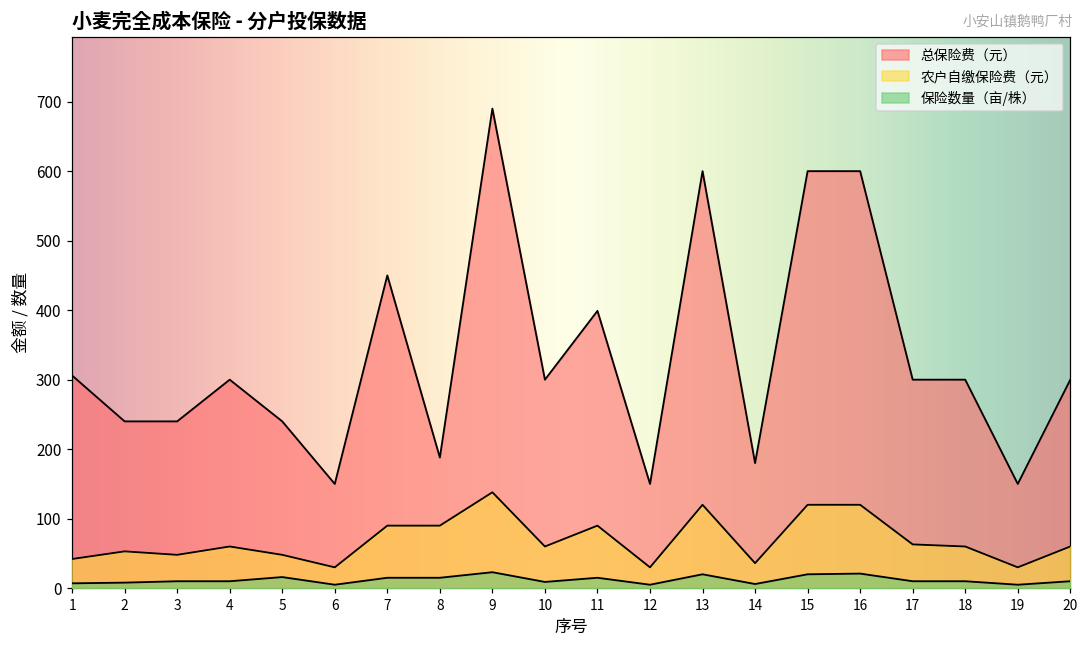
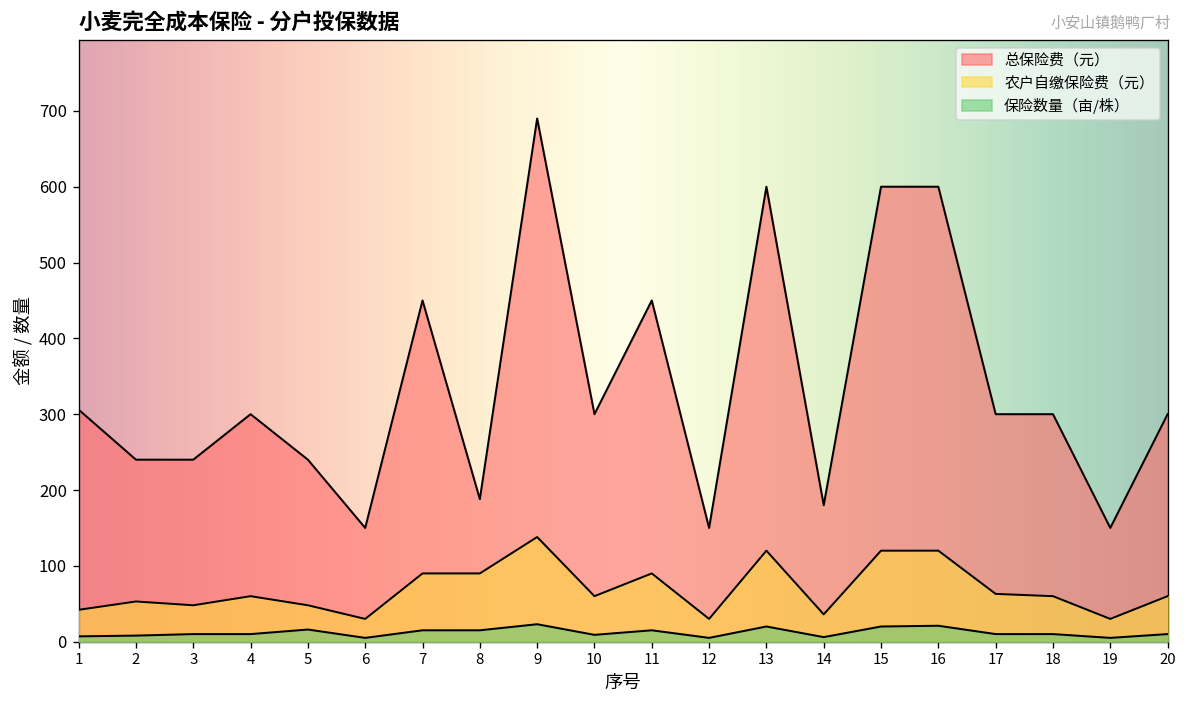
  {
    "总保险费（元）": {
      "1": 310,
      "2": 240,
      "3": 240,
      "4": 300,
      "5": 240,
      "6": 150,
      "7": 450,
      "8": 190,
      "9": 690,
      "10": 300,
-     "11": 400,
+     "11": 450,
      "12": 150,
      "13": 600,
      "14": 180,
      "15": 600,
      "16": 600,
      "17": 300,
      "18": 300,
      "19": 150,
      "20": 300
    },
    "农户自缴保险费（元）": {
      "1": 40,
      "2": 50,
      "3": 50,
      "4": 60,
      "5": 50,
      "6": 30,
      "7": 90,
      "8": 90,
      "9": 140,
      "10": 60,
      "11": 90,
      "12": 30,
      "13": 120,
      "14": 40,
      "15": 120,
      "16": 120,
      "17": 60,
      "18": 60,
      "19": 30,
      "20": 60
    },
    "保险数量（亩/株）": {
      "1": 10,
      "2": 10,
      "3": 10,
      "4": 10,
      "5": 20,
      "6": 10,
      "7": 20,
      "8": 20,
      "9": 20,
      "10": 10,
      "11": 20,
      "12": 10,
      "13": 20,
      "14": 10,
      "15": 20,
      "16": 20,
      "17": 10,
      "18": 10,
      "19": 10,
      "20": 10
    }
  }
